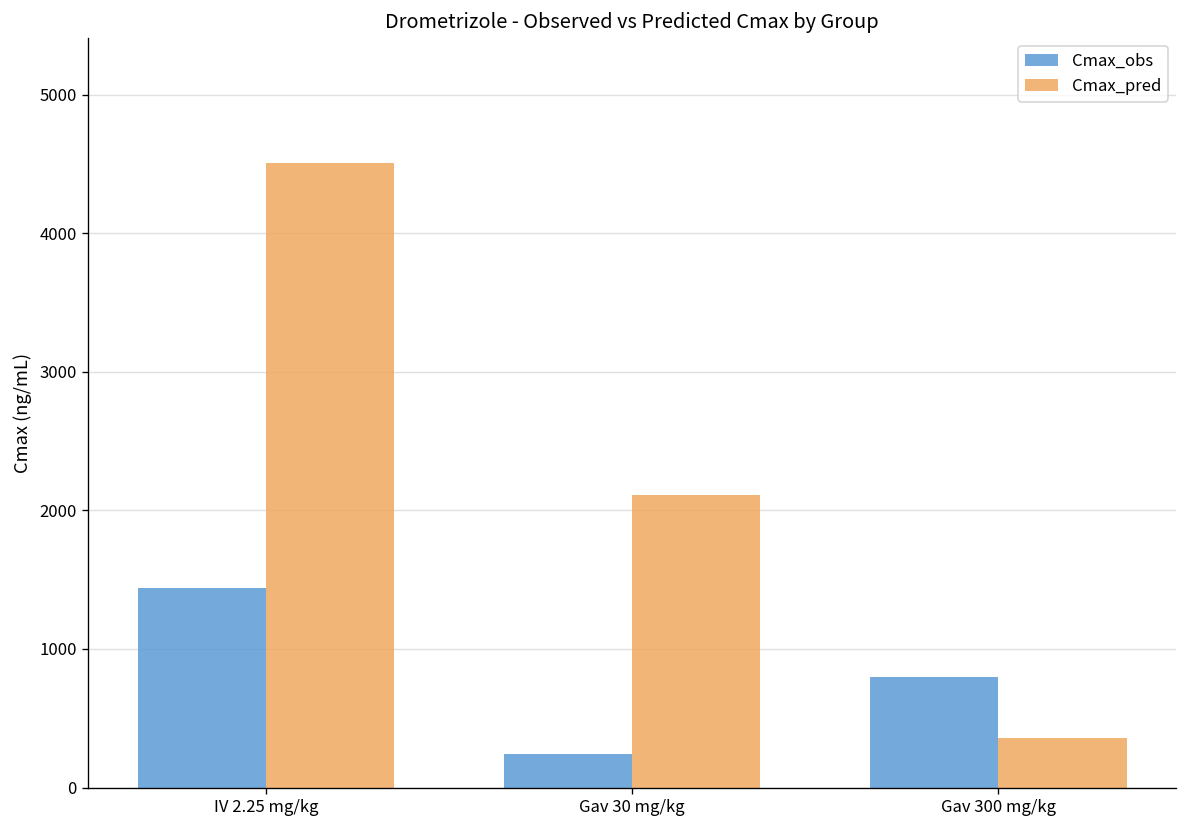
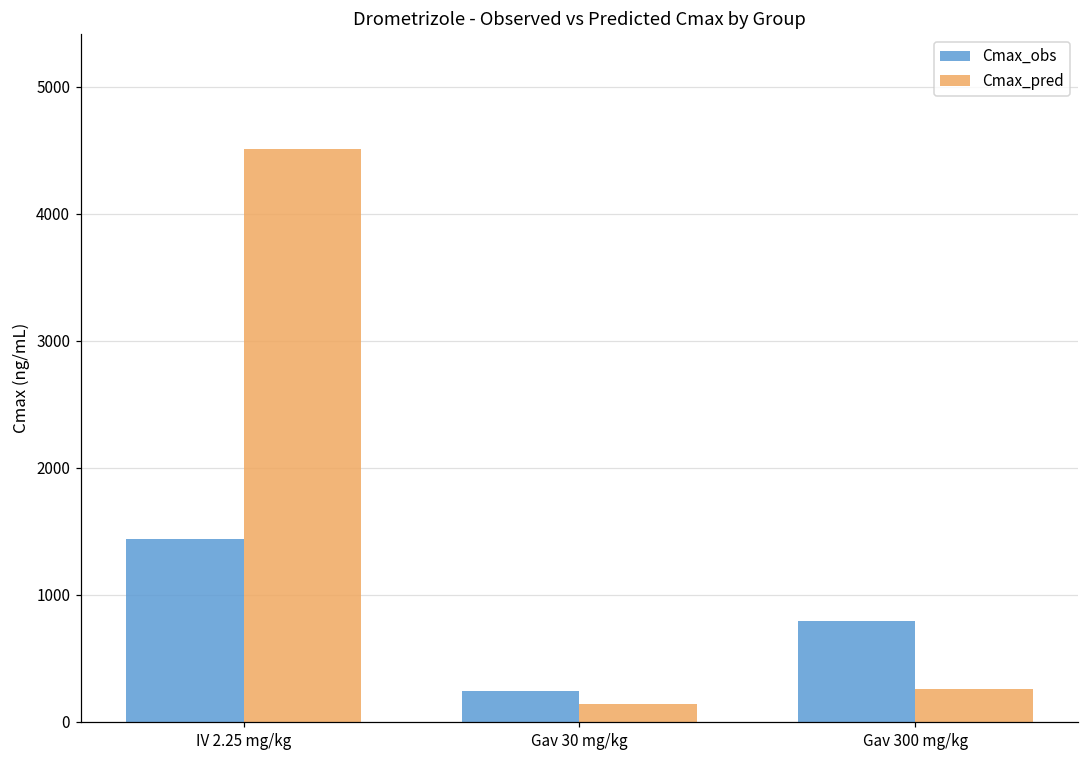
  {
    "Cmax_obs": {
      "IV 2.25 mg/kg": 1440,
      "Gav 30 mg/kg": 240,
      "Gav 300 mg/kg": 800
    },
    "Cmax_pred": {
      "IV 2.25 mg/kg": 4510,
-     "Gav 30 mg/kg": 2110,
-     "Gav 300 mg/kg": 360
+     "Gav 30 mg/kg": 140,
+     "Gav 300 mg/kg": 260
    }
  }
